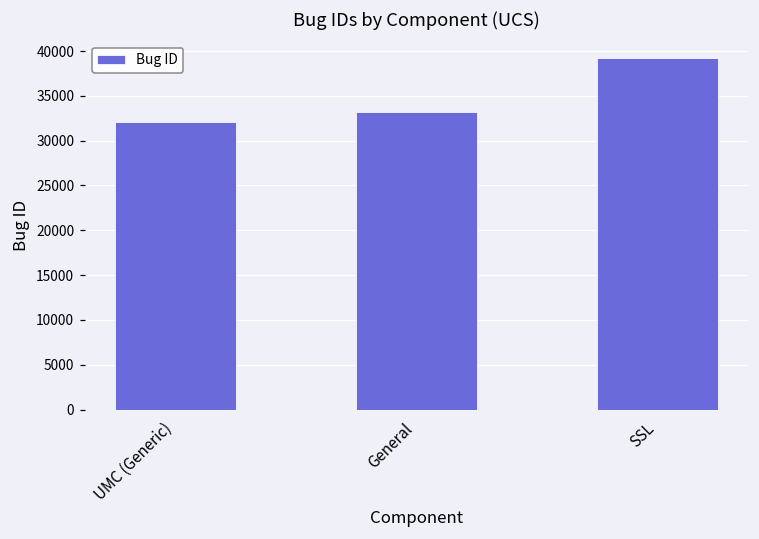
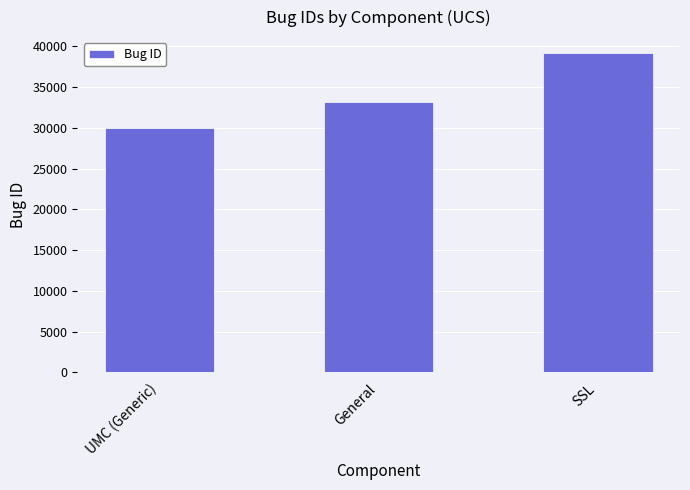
  {
-   "UMC (Generic)": 32000,
+   "UMC (Generic)": 30000,
    "General": 33000,
    "SSL": 39000
  }
